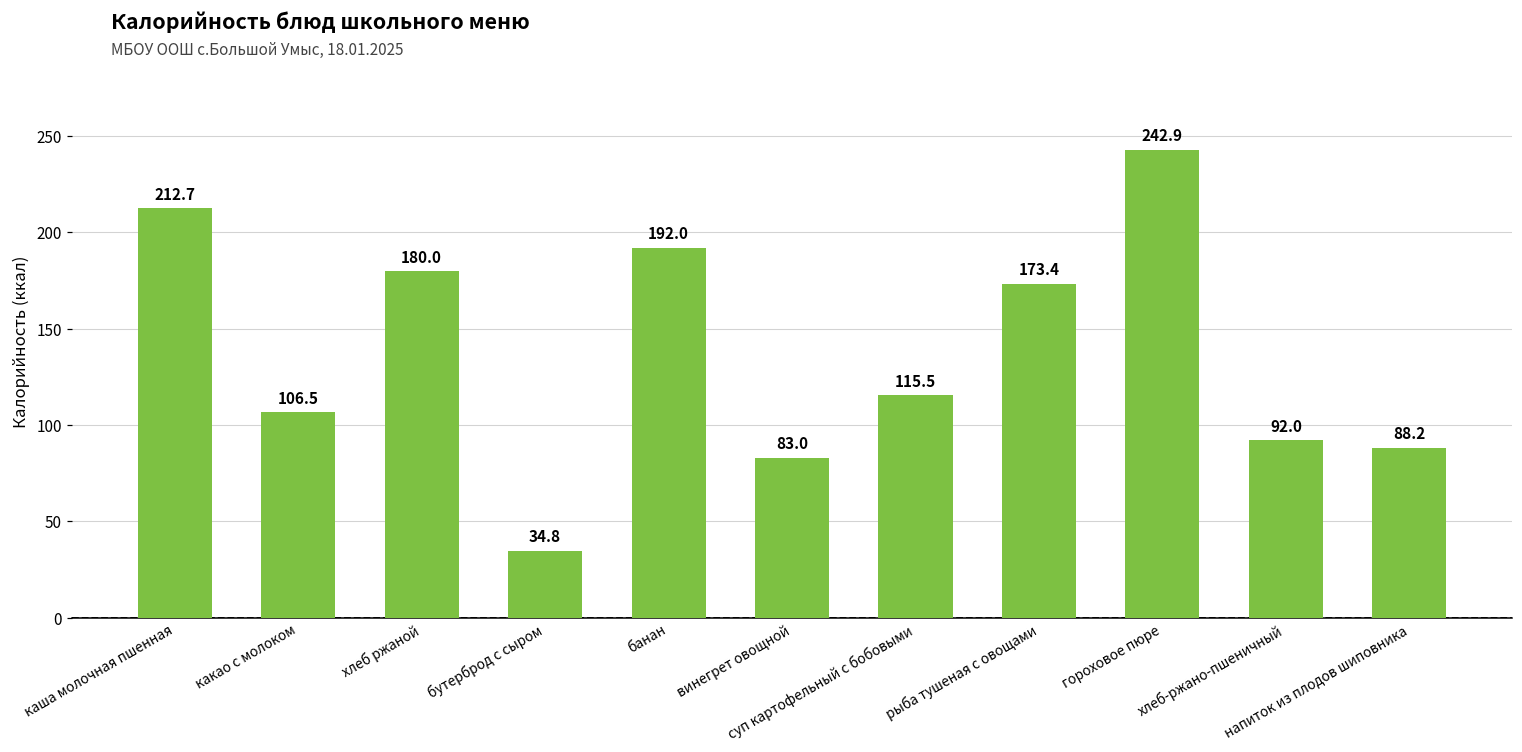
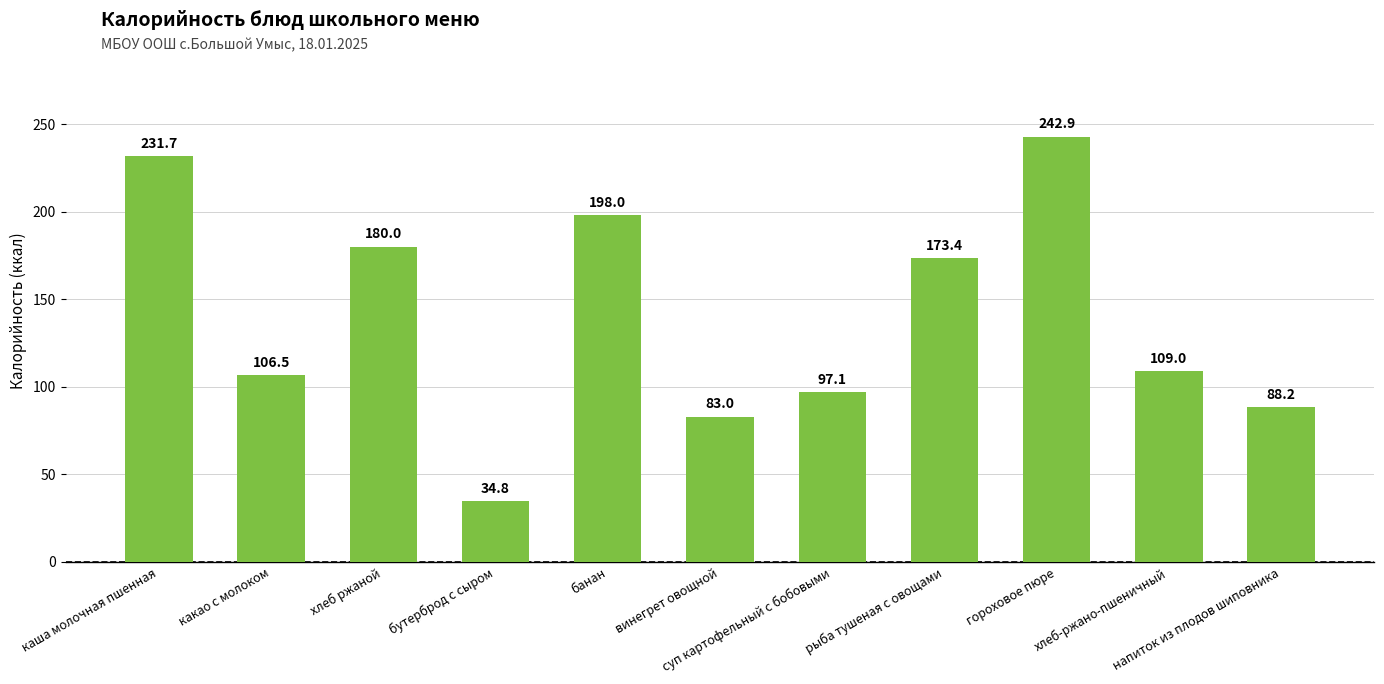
  {
-   "каша молочная пшенная": 212.7,
+   "каша молочная пшенная": 231.7,
    "какао с молоком": 106.5,
    "хлеб ржаной": 180.0,
    "бутерброд с сыром": 34.8,
-   "банан": 192.0,
+   "банан": 198.0,
    "винегрет овощной": 83.0,
-   "суп картофельный с бобовыми": 115.5,
+   "суп картофельный с бобовыми": 97.1,
    "рыба тушеная с овощами": 173.4,
    "гороховое пюре": 242.9,
-   "хлеб-ржано-пшеничный": 92.0,
+   "хлеб-ржано-пшеничный": 109.0,
    "напиток из плодов шиповника": 88.2
  }
